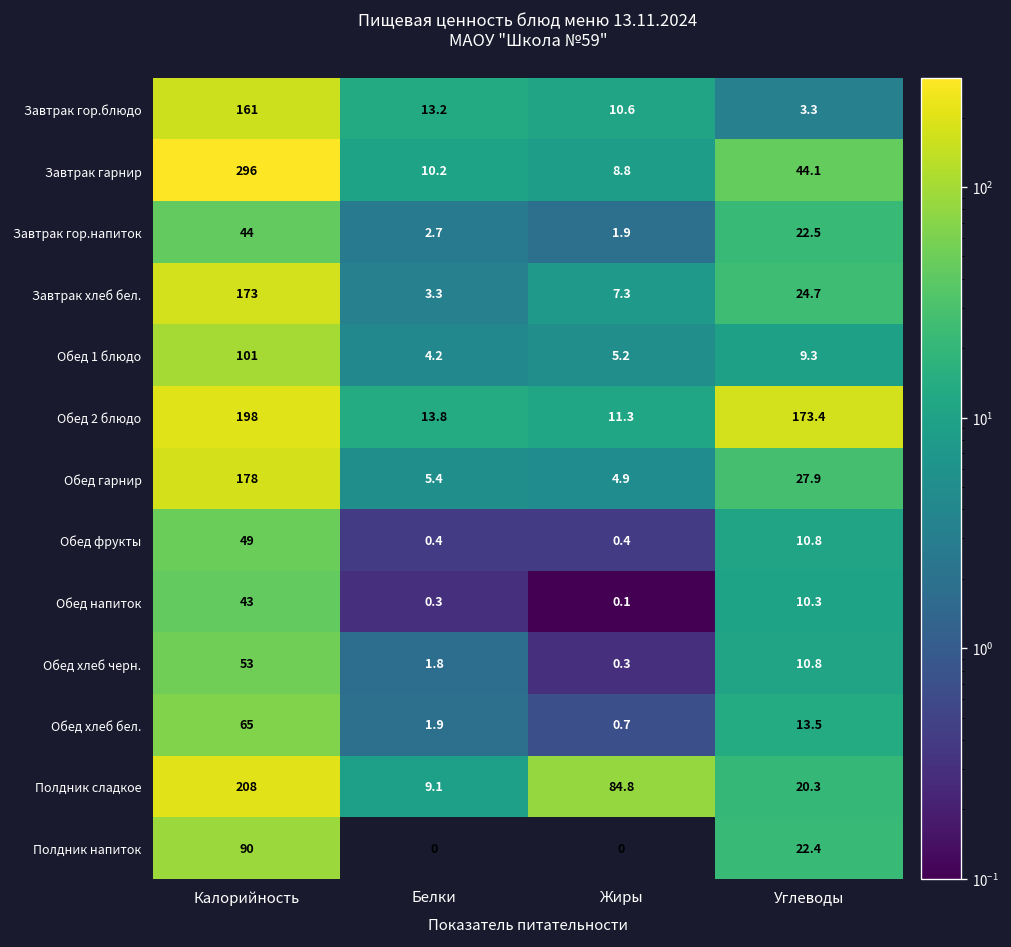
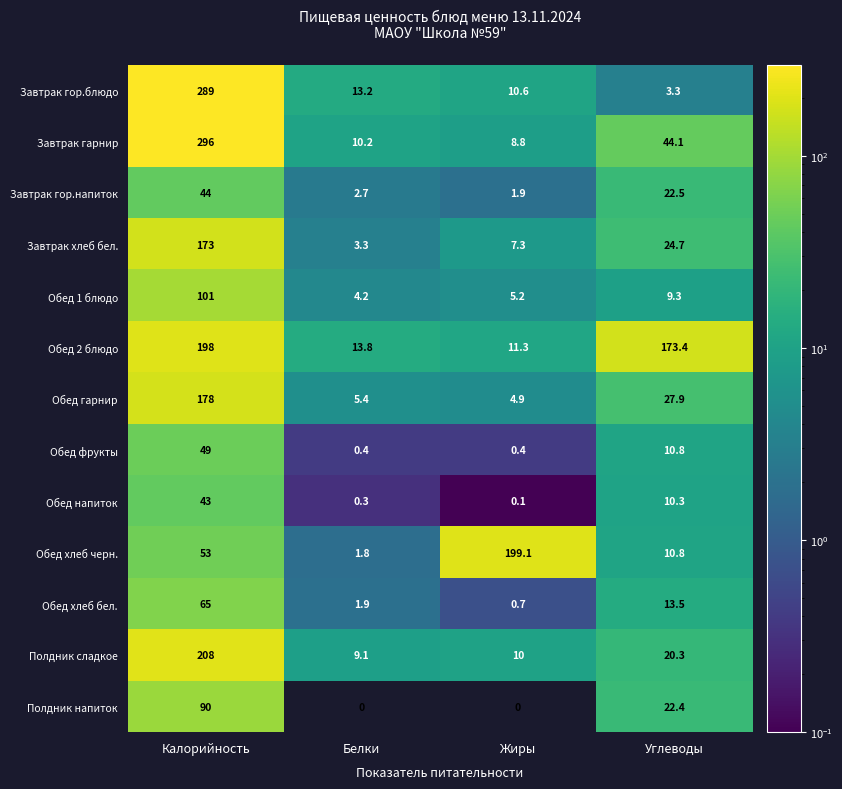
  {
    "Завтрак гор.блюдо": {
-     "Калорийность": 161,
+     "Калорийность": 289,
      "Белки": 13.2,
      "Жиры": 10.6,
      "Углеводы": 3.3
    },
    "Завтрак гарнир": {
      "Калорийность": 296,
      "Белки": 10.2,
      "Жиры": 8.8,
      "Углеводы": 44.1
    },
    "Завтрак гор.напиток": {
      "Калорийность": 44,
      "Белки": 2.7,
      "Жиры": 1.9,
      "Углеводы": 22.5
    },
    "Завтрак хлеб бел.": {
      "Калорийность": 173,
      "Белки": 3.3,
      "Жиры": 7.3,
      "Углеводы": 24.7
    },
    "Обед 1 блюдо": {
      "Калорийность": 101,
      "Белки": 4.2,
      "Жиры": 5.2,
      "Углеводы": 9.3
    },
    "Обед 2 блюдо": {
      "Калорийность": 198,
      "Белки": 13.8,
      "Жиры": 11.3,
      "Углеводы": 173.4
    },
    "Обед гарнир": {
      "Калорийность": 178,
      "Белки": 5.4,
      "Жиры": 4.9,
      "Углеводы": 27.9
    },
    "Обед фрукты": {
      "Калорийность": 49,
      "Белки": 0.4,
      "Жиры": 0.4,
      "Углеводы": 10.8
    },
    "Обед напиток": {
      "Калорийность": 43,
      "Белки": 0.3,
      "Жиры": 0.1,
      "Углеводы": 10.3
    },
    "Обед хлеб черн.": {
      "Калорийность": 53,
      "Белки": 1.8,
-     "Жиры": 0.3,
+     "Жиры": 199.1,
      "Углеводы": 10.8
    },
    "Обед хлеб бел.": {
      "Калорийность": 65,
      "Белки": 1.9,
      "Жиры": 0.7,
      "Углеводы": 13.5
    },
    "Полдник сладкое": {
      "Калорийность": 208,
      "Белки": 9.1,
-     "Жиры": 84.8,
+     "Жиры": 10,
      "Углеводы": 20.3
    },
    "Полдник напиток": {
      "Калорийность": 90,
      "Углеводы": 22.4
    }
  }
